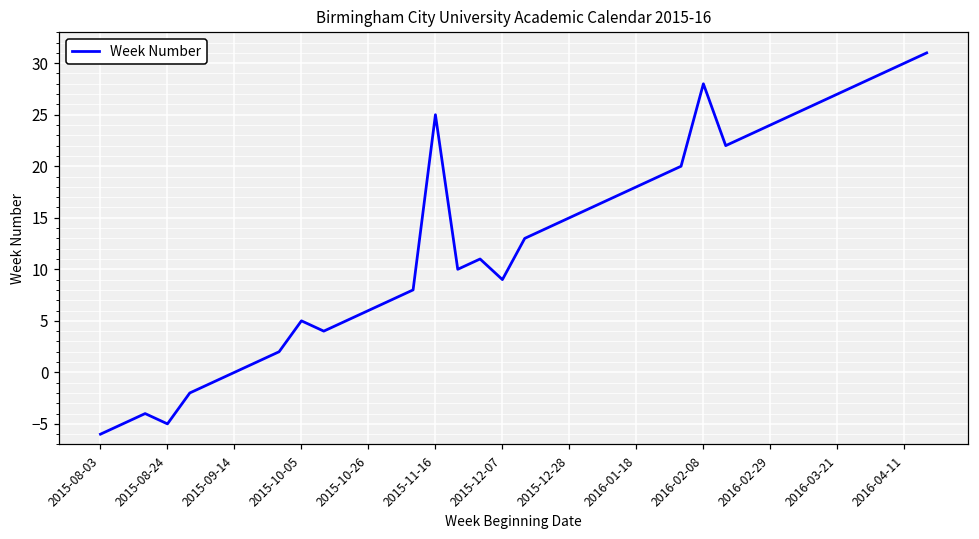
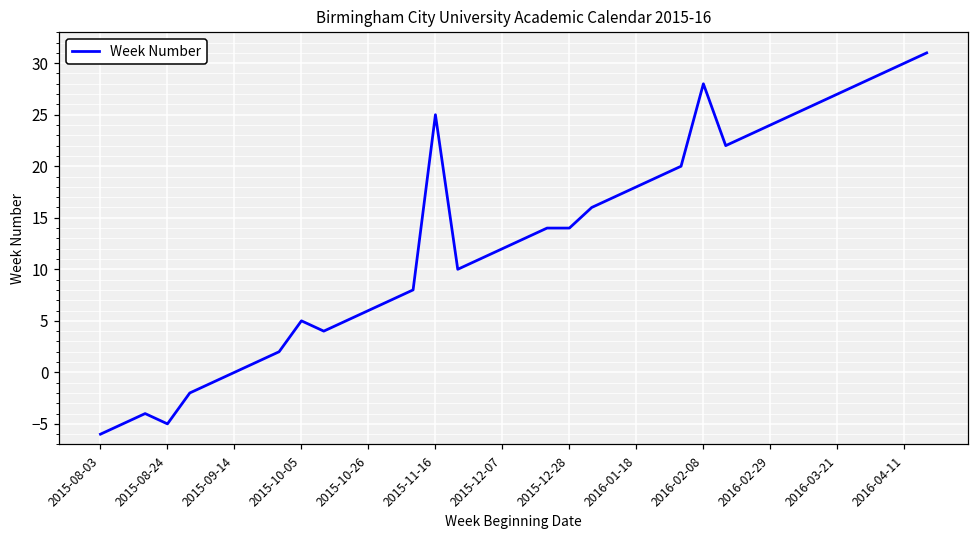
  {
    "2015-08-03": -6,
    "2015-08-24": -5,
    "2015-09-14": 0,
    "2015-10-05": 5,
    "2015-10-26": 6,
    "2015-11-16": 25,
-   "2015-12-07": 9,
-   "2015-12-28": 15,
+   "2015-12-07": 12,
+   "2015-12-28": 14,
    "2016-01-18": 18,
    "2016-02-08": 28,
    "2016-02-29": 24,
    "2016-03-21": 27,
    "2016-04-11": 30
  }
